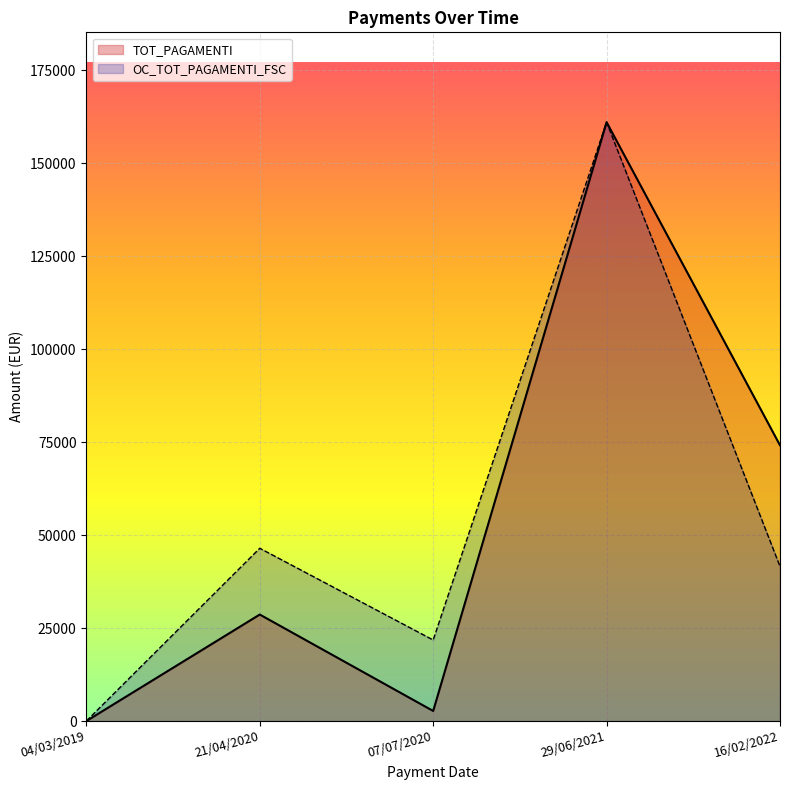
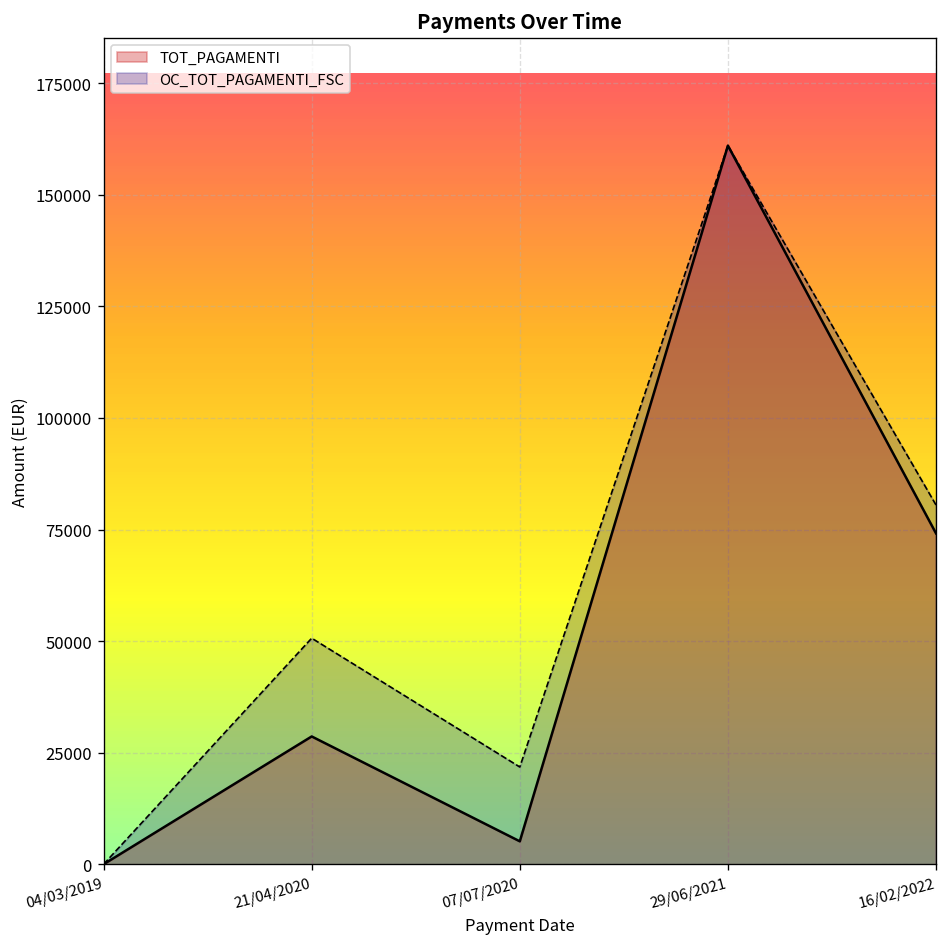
  {
    "TOT_PAGAMENTI": {
      "21/04/2020": 29000,
-     "07/07/2020": 3000,
+     "07/07/2020": 5000,
      "16/02/2022": 74000
    },
    "OC_TOT_PAGAMENTI_FSC": {
-     "21/04/2020": 46000,
+     "21/04/2020": 51000,
      "07/07/2020": 22000,
-     "16/02/2022": 42000
+     "16/02/2022": 80000
    }
  }
